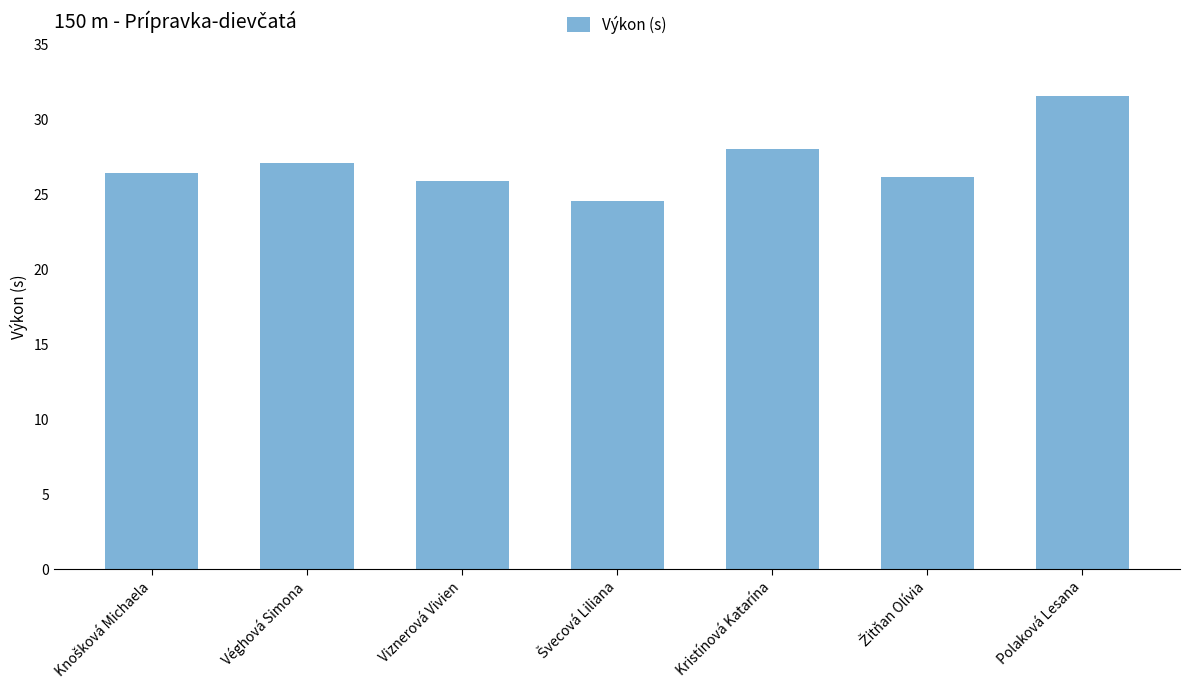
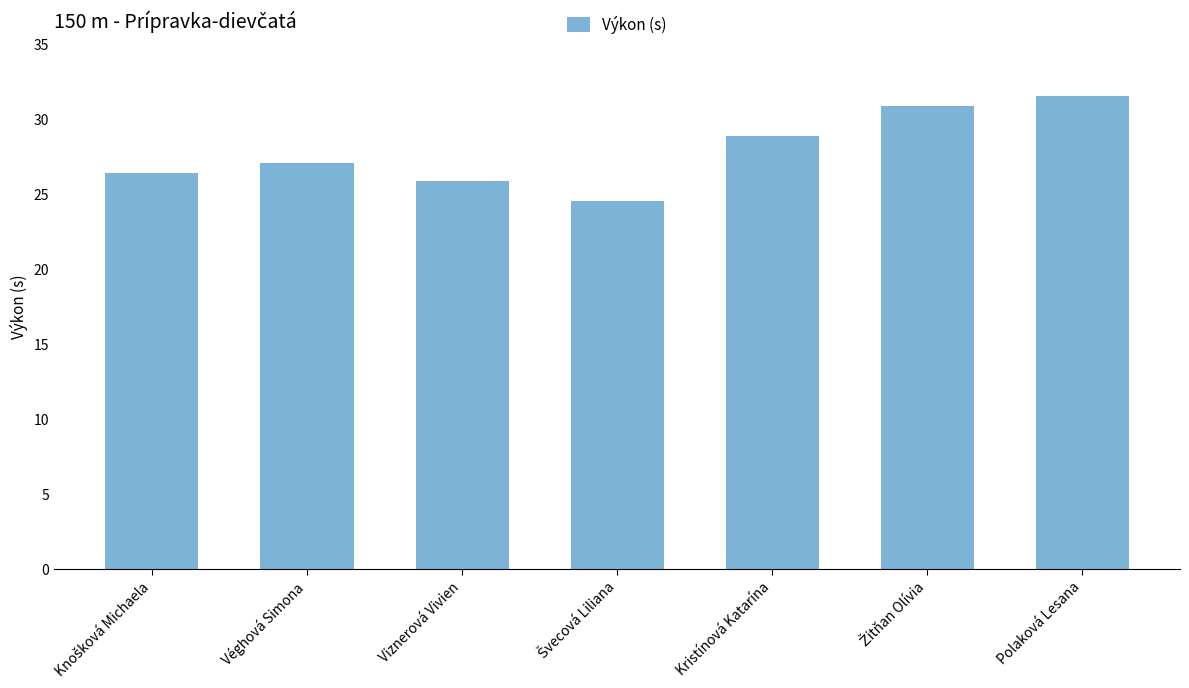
  {
    "Knošková Michaela": 26.4,
    "Véghová Simona": 27.0,
    "Viznerová Vivien": 25.9,
    "Švecová Liliana": 24.5,
-   "Kristínová Katarína": 28.0,
-   "Žitňan Olívia": 26.1,
+   "Kristínová Katarína": 28.8,
+   "Žitňan Olívia": 30.8,
    "Polaková Lesana": 31.5
  }
